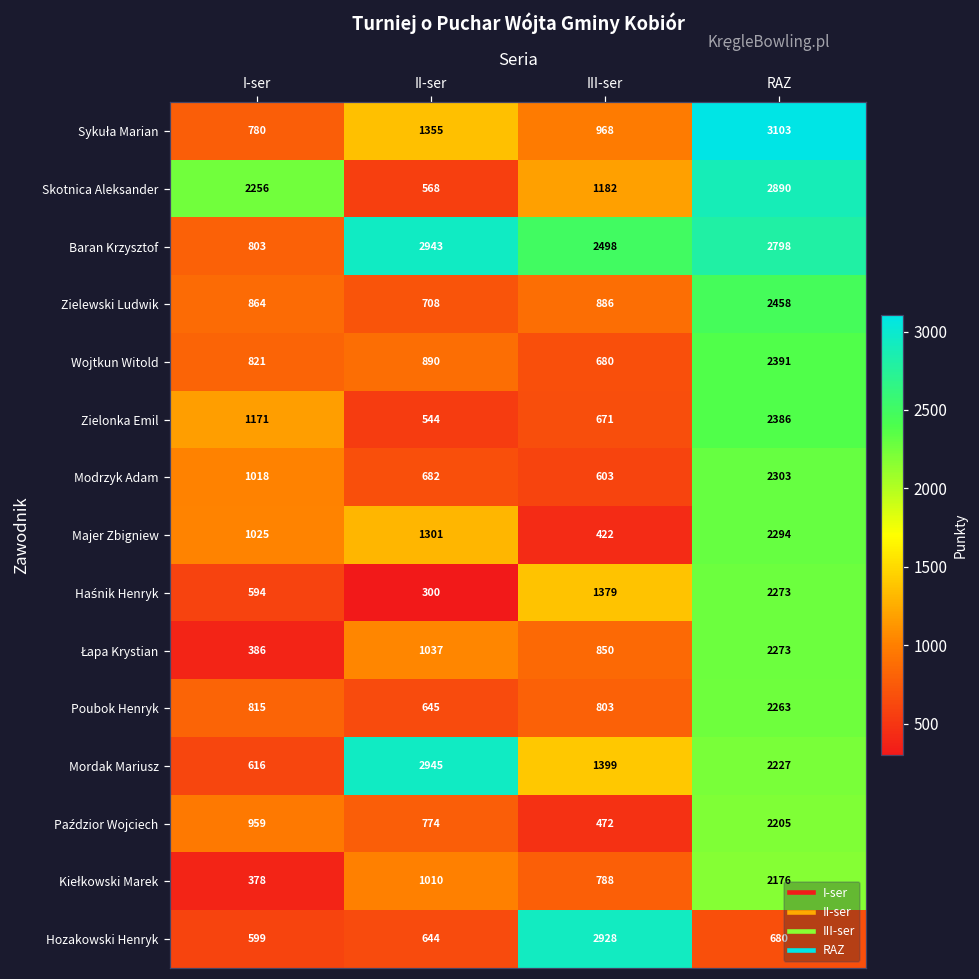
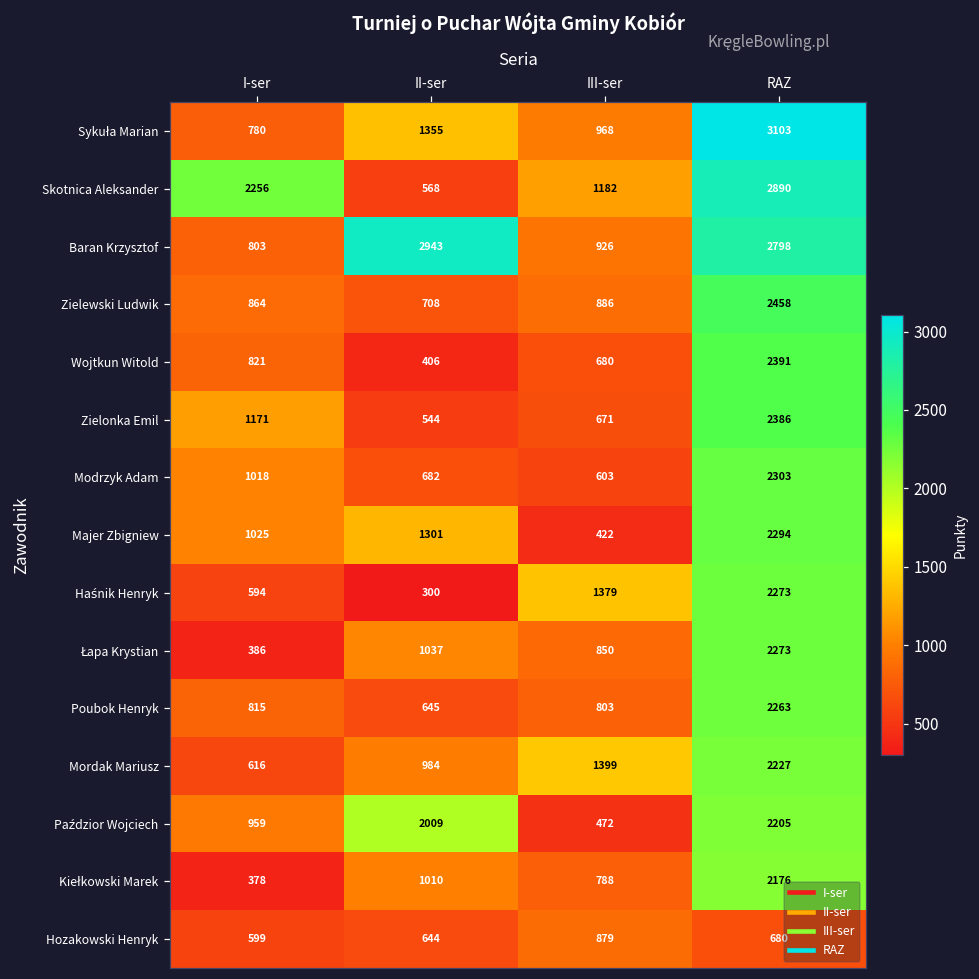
  {
    "Sykuła Marian": {
      "I-ser": 780,
      "II-ser": 1355,
      "III-ser": 968,
      "RAZ": 3103
    },
    "Skotnica Aleksander": {
      "I-ser": 2256,
      "II-ser": 568,
      "III-ser": 1182,
      "RAZ": 2890
    },
    "Baran Krzysztof": {
      "I-ser": 803,
      "II-ser": 2943,
-     "III-ser": 2498,
+     "III-ser": 926,
      "RAZ": 2798
    },
    "Zielewski Ludwik": {
      "I-ser": 864,
      "II-ser": 708,
      "III-ser": 886,
      "RAZ": 2458
    },
    "Wojtkun Witold": {
      "I-ser": 821,
-     "II-ser": 890,
+     "II-ser": 406,
      "III-ser": 680,
      "RAZ": 2391
    },
    "Zielonka Emil": {
      "I-ser": 1171,
      "II-ser": 544,
      "III-ser": 671,
      "RAZ": 2386
    },
    "Modrzyk Adam": {
      "I-ser": 1018,
      "II-ser": 682,
      "III-ser": 603,
      "RAZ": 2303
    },
    "Majer Zbigniew": {
      "I-ser": 1025,
      "II-ser": 1301,
      "III-ser": 422,
      "RAZ": 2294
    },
    "Haśnik Henryk": {
      "I-ser": 594,
      "II-ser": 300,
      "III-ser": 1379,
      "RAZ": 2273
    },
    "Łapa Krystian": {
      "I-ser": 386,
      "II-ser": 1037,
      "III-ser": 850,
      "RAZ": 2273
    },
    "Poubok Henryk": {
      "I-ser": 815,
      "II-ser": 645,
      "III-ser": 803,
      "RAZ": 2263
    },
    "Mordak Mariusz": {
      "I-ser": 616,
-     "II-ser": 2945,
+     "II-ser": 984,
      "III-ser": 1399,
      "RAZ": 2227
    },
    "Paździor Wojciech": {
      "I-ser": 959,
-     "II-ser": 774,
+     "II-ser": 2009,
      "III-ser": 472,
      "RAZ": 2205
    },
    "Kiełkowski Marek": {
      "I-ser": 378,
      "II-ser": 1010,
      "III-ser": 788,
      "RAZ": 2176
    },
    "Hozakowski Henryk": {
      "I-ser": 599,
      "II-ser": 644,
-     "III-ser": 2928
+     "III-ser": 879
    }
  }
